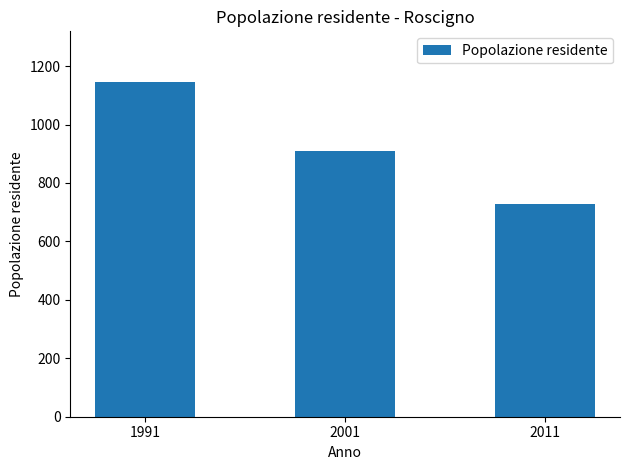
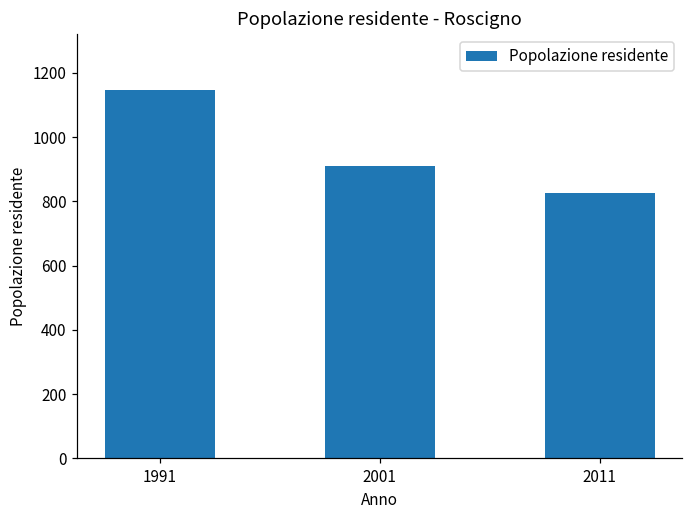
  {
    "1991": 1150,
    "2001": 910,
-   "2011": 730
+   "2011": 830
  }
